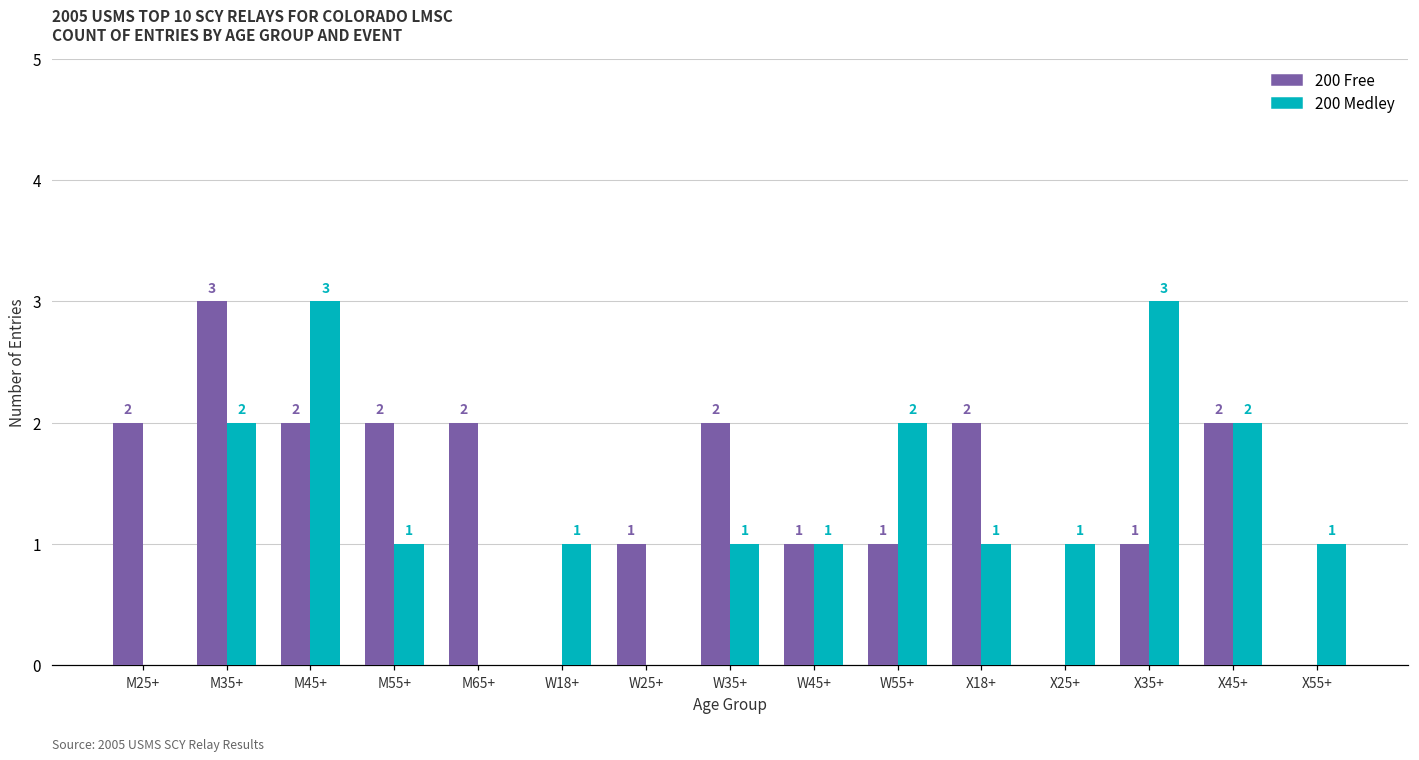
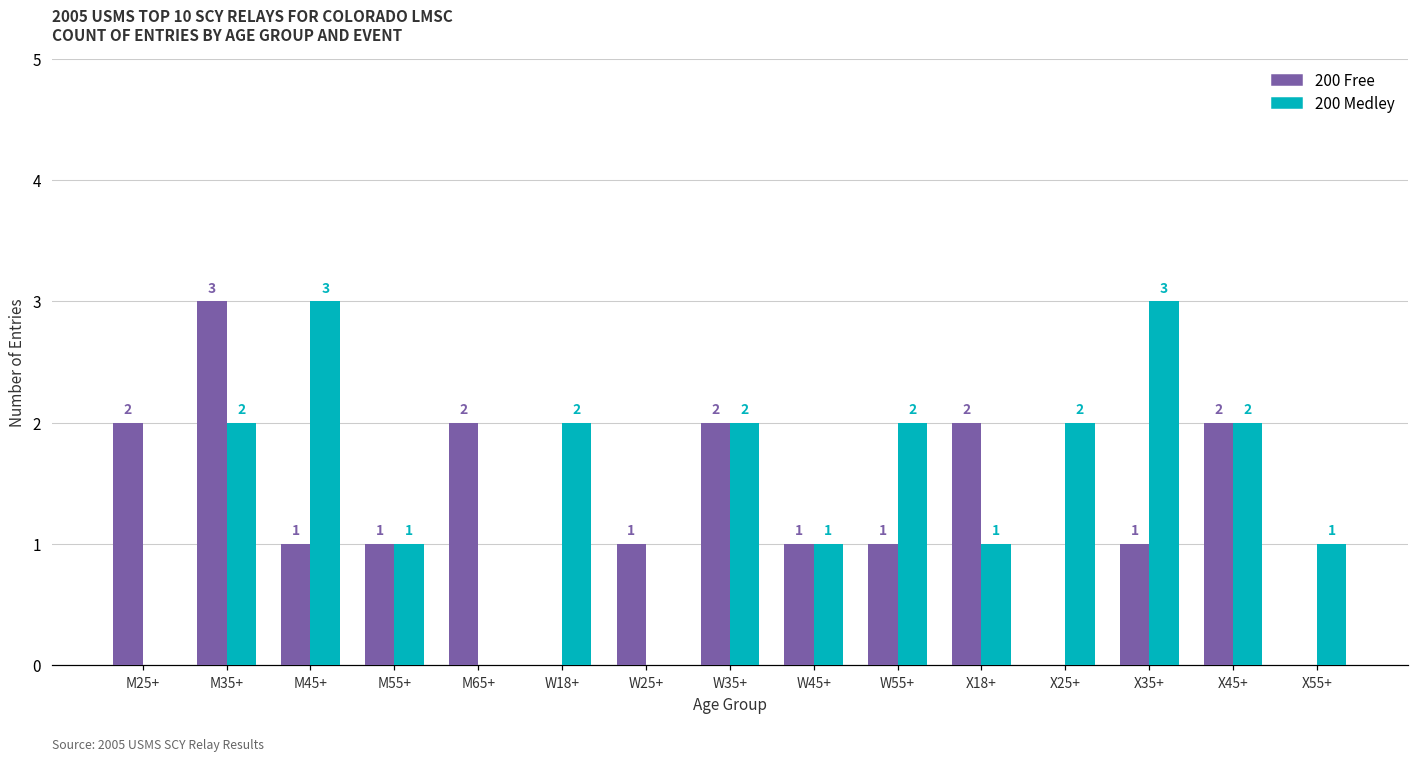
  {
    "200 Free": {
      "M25+": 2,
      "M35+": 3,
-     "M45+": 2,
-     "M55+": 2,
+     "M45+": 1,
+     "M55+": 1,
      "M65+": 2,
      "W25+": 1,
      "W35+": 2,
      "W45+": 1,
      "W55+": 1,
      "X18+": 2,
      "X35+": 1,
      "X45+": 2
    },
    "200 Medley": {
      "M35+": 2,
      "M45+": 3,
      "M55+": 1,
-     "W18+": 1,
-     "W35+": 1,
+     "W18+": 2,
+     "W35+": 2,
      "W45+": 1,
      "W55+": 2,
      "X18+": 1,
-     "X25+": 1,
+     "X25+": 2,
      "X35+": 3,
      "X45+": 2,
      "X55+": 1
    }
  }
